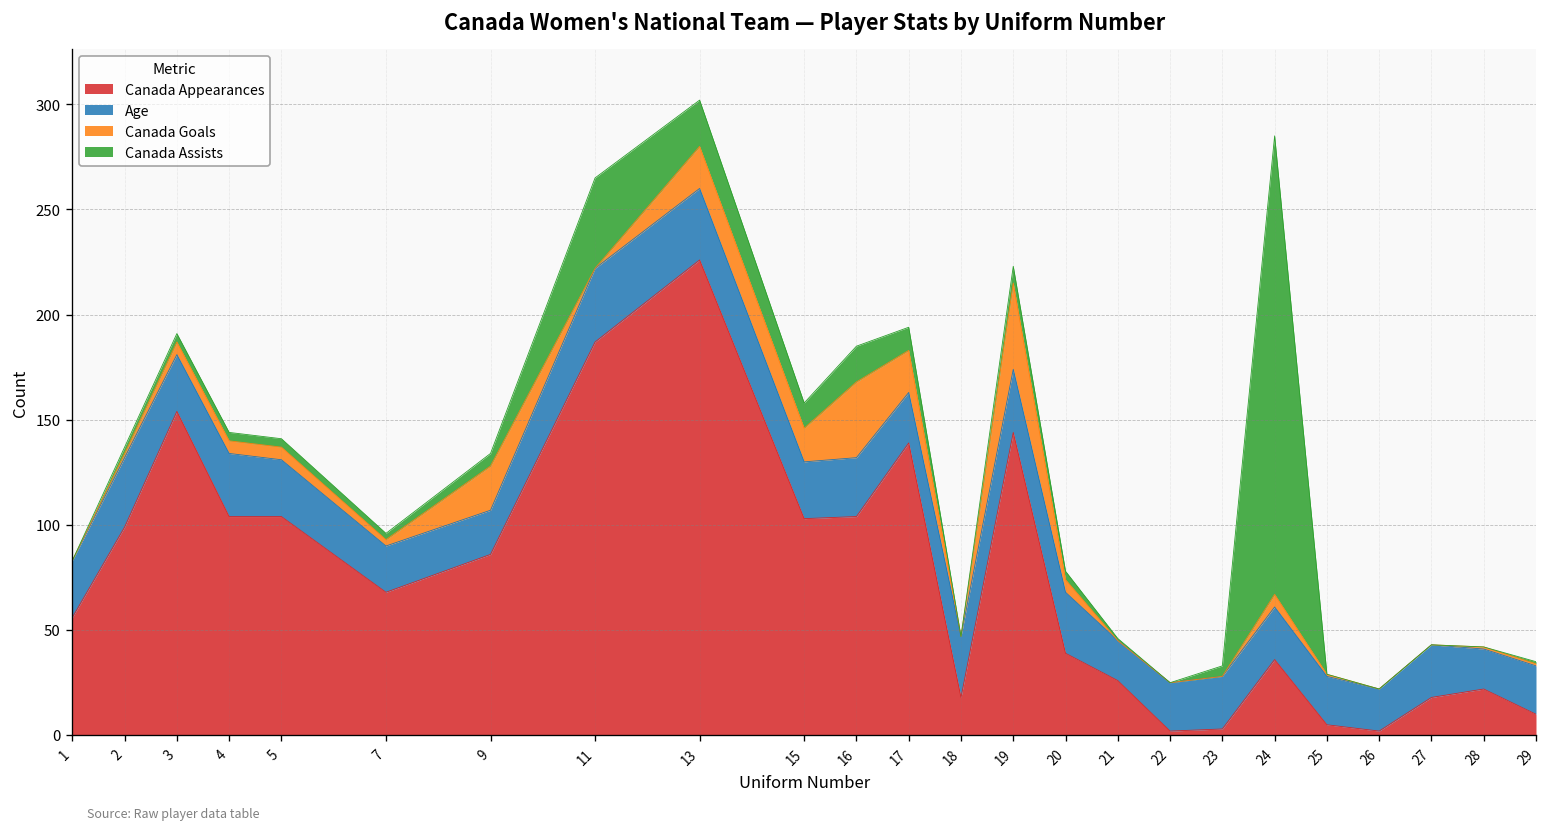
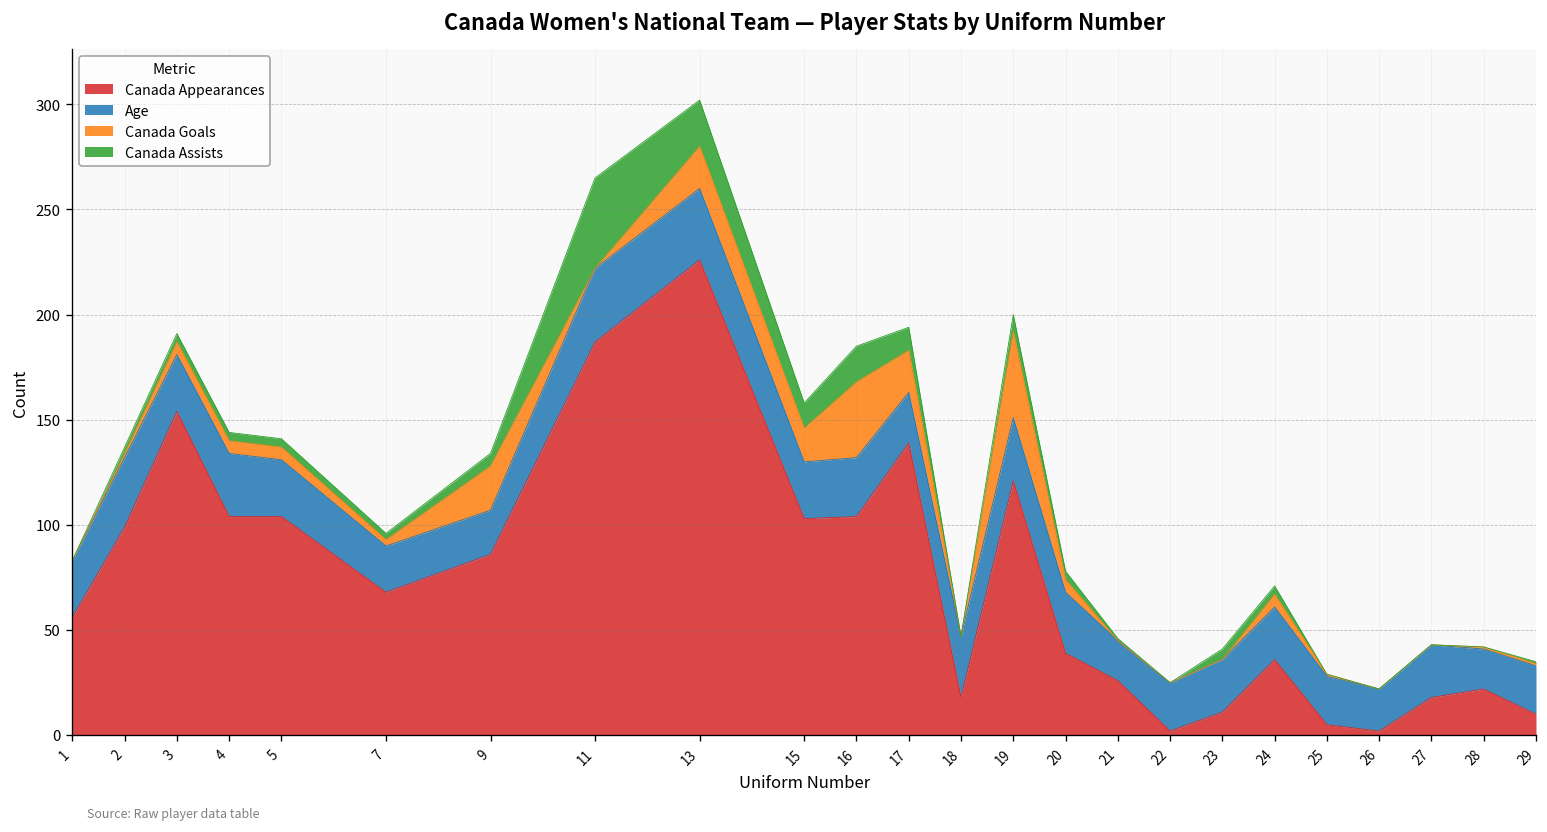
  {
    "Canada Appearances": {
      "1": 56,
      "2": 99,
      "3": 154,
      "4": 104,
      "5": 104,
      "7": 68,
      "9": 86,
      "11": 187,
      "13": 226,
      "15": 103,
      "16": 104,
      "17": 139,
      "18": 18,
-     "19": 144,
+     "19": 121,
      "20": 39,
      "21": 26,
      "22": 2,
-     "23": 3,
+     "23": 11,
      "24": 36,
      "25": 5,
      "26": 2,
      "27": 18,
      "28": 22,
      "29": 10
    },
    "Age": {
      "2": 33,
      "3": 27,
      "4": 30,
      "5": 27,
      "7": 22,
      "9": 21,
      "13": 34,
      "15": 27,
      "16": 28,
      "17": 24,
      "19": 30,
      "20": 29,
      "24": 25
    },
    "Canada Goals": {
      "2": 2,
      "3": 6,
      "4": 6,
      "5": 6,
      "7": 3,
      "9": 21,
      "13": 20,
      "15": 16,
      "16": 36,
      "17": 20,
      "19": 41,
      "20": 6,
      "24": 6
    },
    "Canada Assists": {
      "2": 3,
      "3": 4,
      "4": 4,
      "5": 4,
      "7": 3,
      "9": 6,
      "11": 43,
      "13": 22,
      "15": 12,
      "16": 17,
      "17": 11,
      "19": 8,
      "20": 4,
      "23": 5,
-     "24": 218
+     "24": 4
    }
  }
